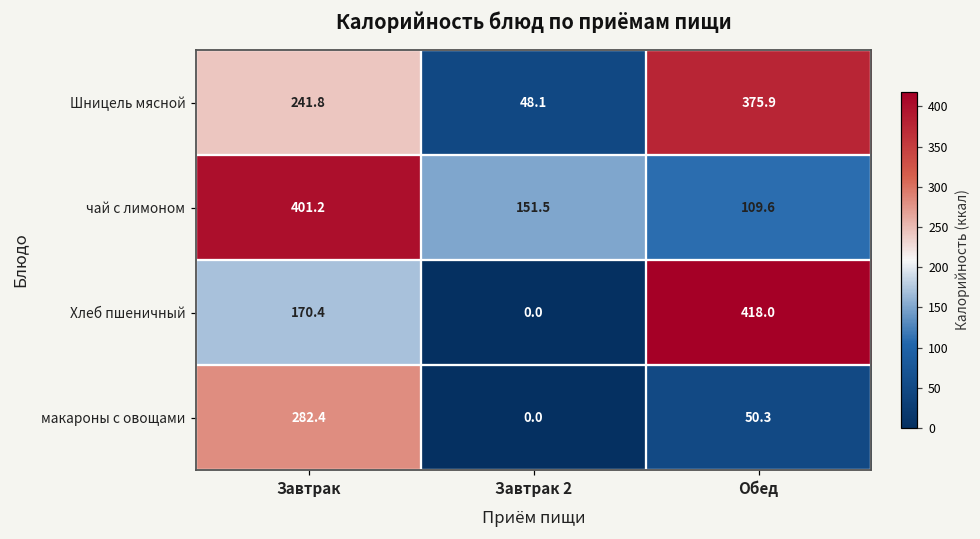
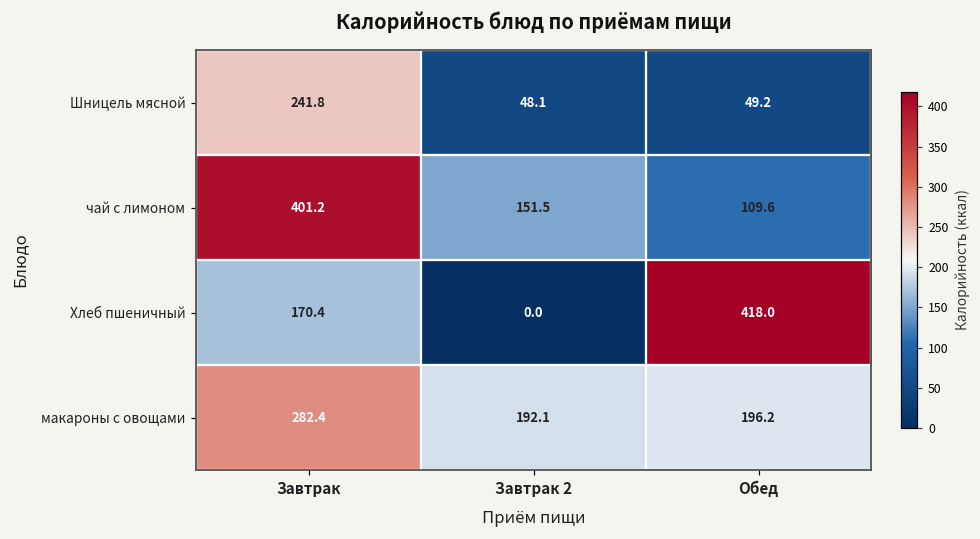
  {
    "Шницель мясной": {
      "Завтрак": 241.8,
      "Завтрак 2": 48.1,
-     "Обед": 375.9
+     "Обед": 49.2
    },
    "чай с лимоном": {
      "Завтрак": 401.2,
      "Завтрак 2": 151.5,
      "Обед": 109.6
    },
    "Хлеб пшеничный": {
      "Завтрак": 170.4,
      "Завтрак 2": 0.0,
      "Обед": 418.0
    },
    "макароны с овощами": {
      "Завтрак": 282.4,
-     "Завтрак 2": 0.0,
-     "Обед": 50.3
+     "Завтрак 2": 192.1,
+     "Обед": 196.2
    }
  }
